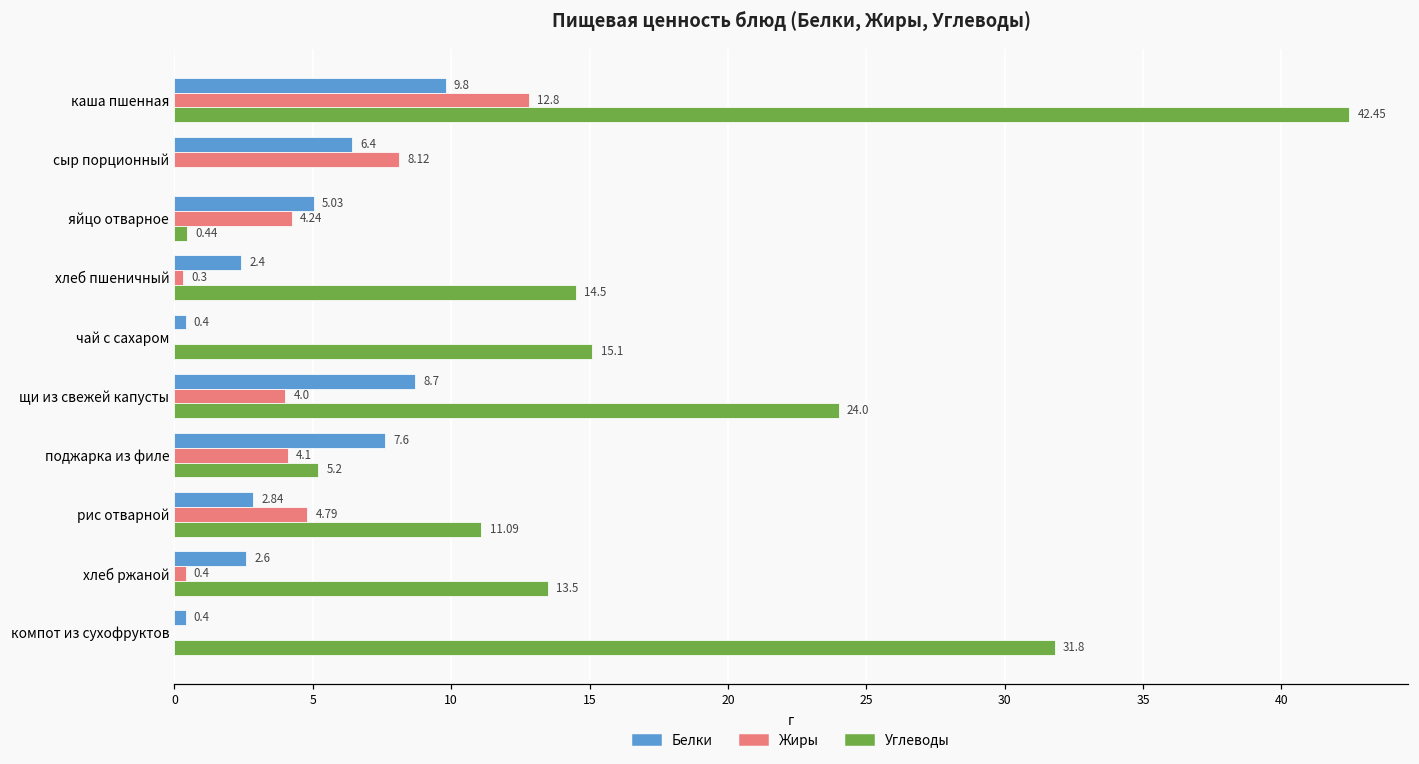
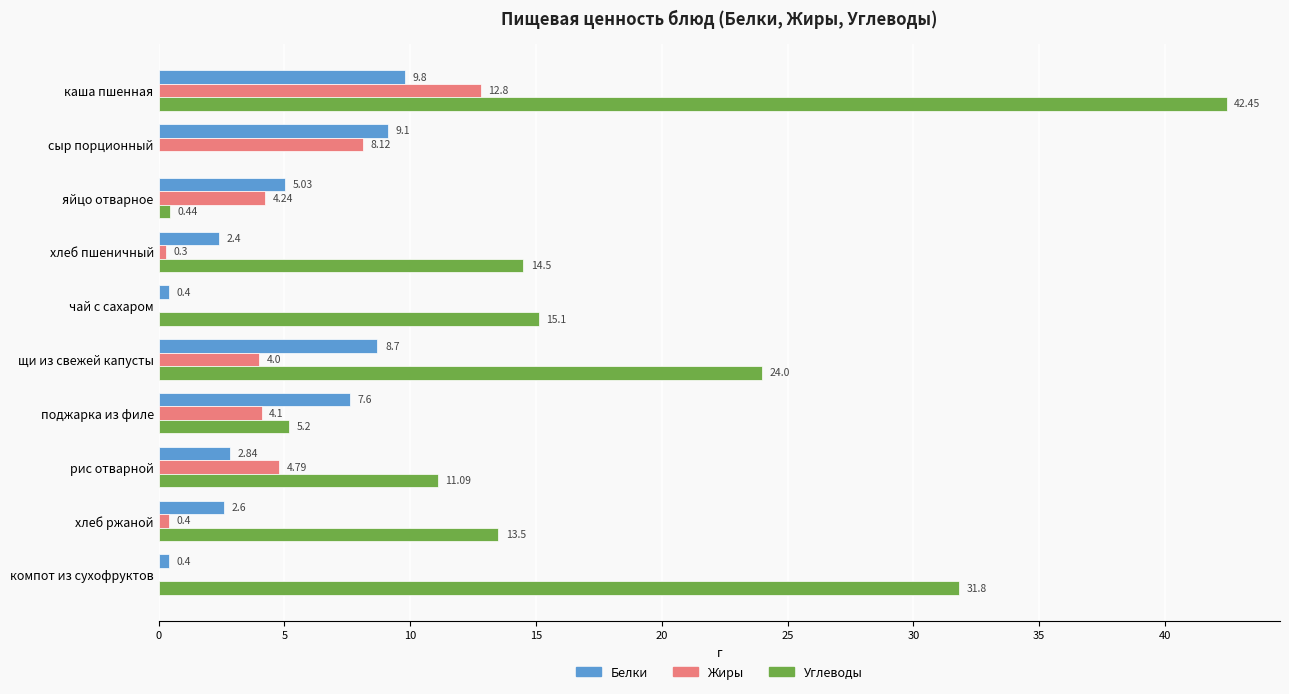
  {
    "Белки": {
      "каша пшенная": 9.8,
-     "сыр порционный": 6.4,
+     "сыр порционный": 9.1,
      "яйцо отварное": 5.03,
      "хлеб пшеничный": 2.4,
      "чай с сахаром": 0.4,
      "щи из свежей капусты": 8.7,
      "поджарка из филе": 7.6,
      "рис отварной": 2.84,
      "хлеб ржаной": 2.6,
      "компот из сухофруктов": 0.4
    },
    "Жиры": {
      "каша пшенная": 12.8,
      "сыр порционный": 8.12,
      "яйцо отварное": 4.24,
      "хлеб пшеничный": 0.3,
      "щи из свежей капусты": 4.0,
      "поджарка из филе": 4.1,
      "рис отварной": 4.79,
      "хлеб ржаной": 0.4
    },
    "Углеводы": {
      "каша пшенная": 42.45,
      "яйцо отварное": 0.44,
      "хлеб пшеничный": 14.5,
      "чай с сахаром": 15.1,
      "щи из свежей капусты": 24.0,
      "поджарка из филе": 5.2,
      "рис отварной": 11.09,
      "хлеб ржаной": 13.5,
      "компот из сухофруктов": 31.8
    }
  }
